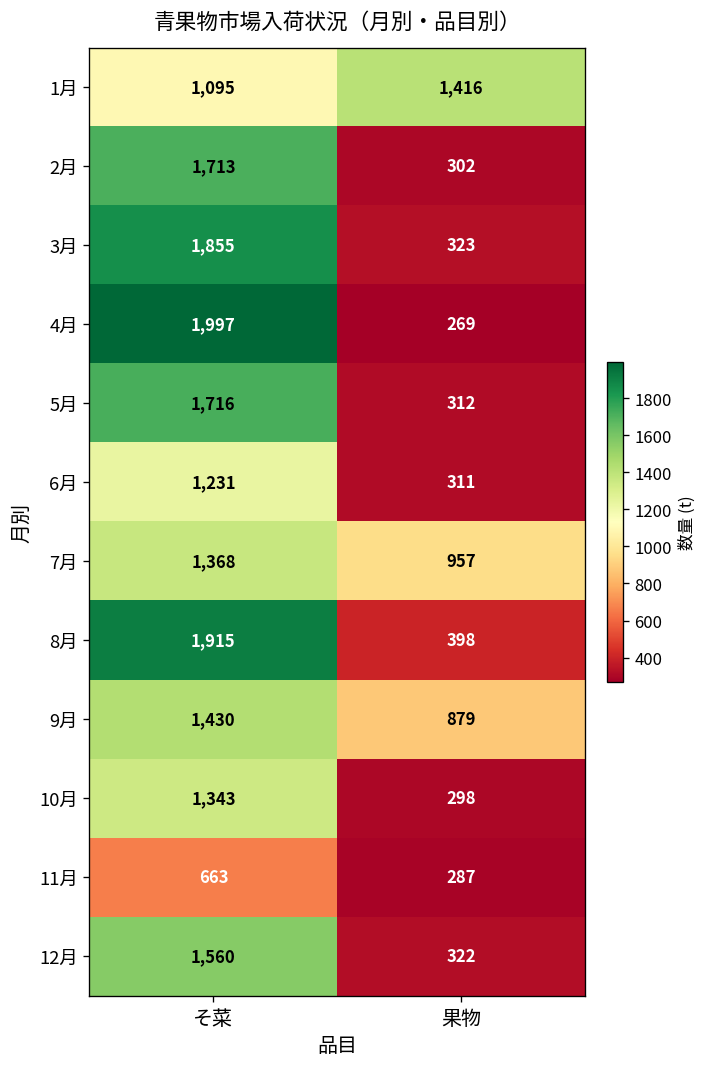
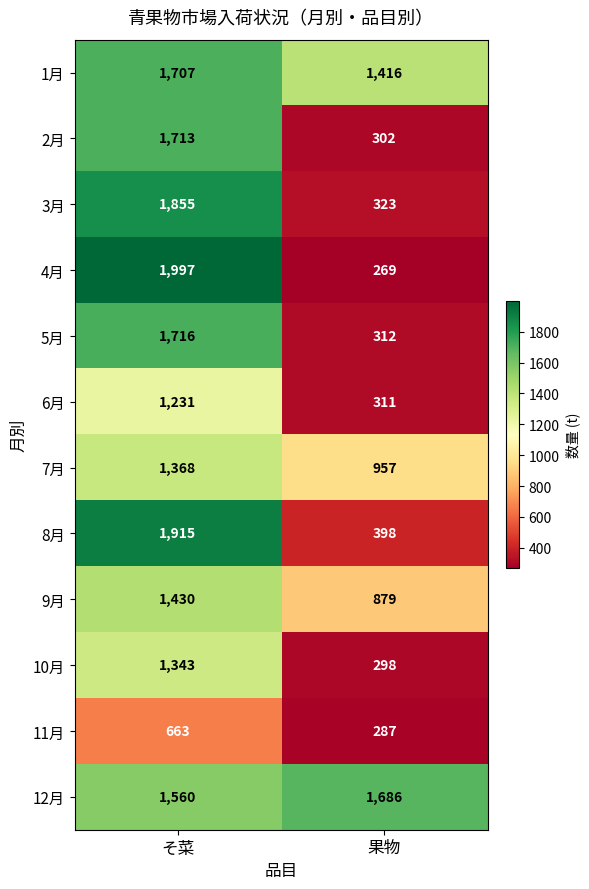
  {
    "1月": {
-     "そ菜": "1,095",
+     "そ菜": "1,707",
      "果物": "1,416"
    },
    "2月": {
      "そ菜": "1,713",
      "果物": "302"
    },
    "3月": {
      "そ菜": "1,855",
      "果物": "323"
    },
    "4月": {
      "そ菜": "1,997",
      "果物": "269"
    },
    "5月": {
      "そ菜": "1,716",
      "果物": "312"
    },
    "6月": {
      "そ菜": "1,231",
      "果物": "311"
    },
    "7月": {
      "そ菜": "1,368",
      "果物": "957"
    },
    "8月": {
      "そ菜": "1,915",
      "果物": "398"
    },
    "9月": {
      "そ菜": "1,430",
      "果物": "879"
    },
    "10月": {
      "そ菜": "1,343",
      "果物": "298"
    },
    "11月": {
      "そ菜": "663",
      "果物": "287"
    },
    "12月": {
      "そ菜": "1,560",
-     "果物": "322"
+     "果物": "1,686"
    }
  }
